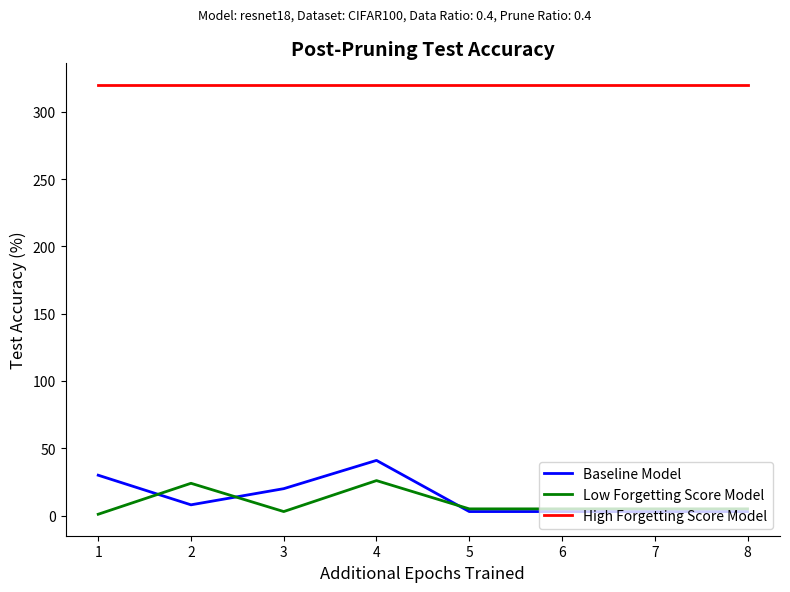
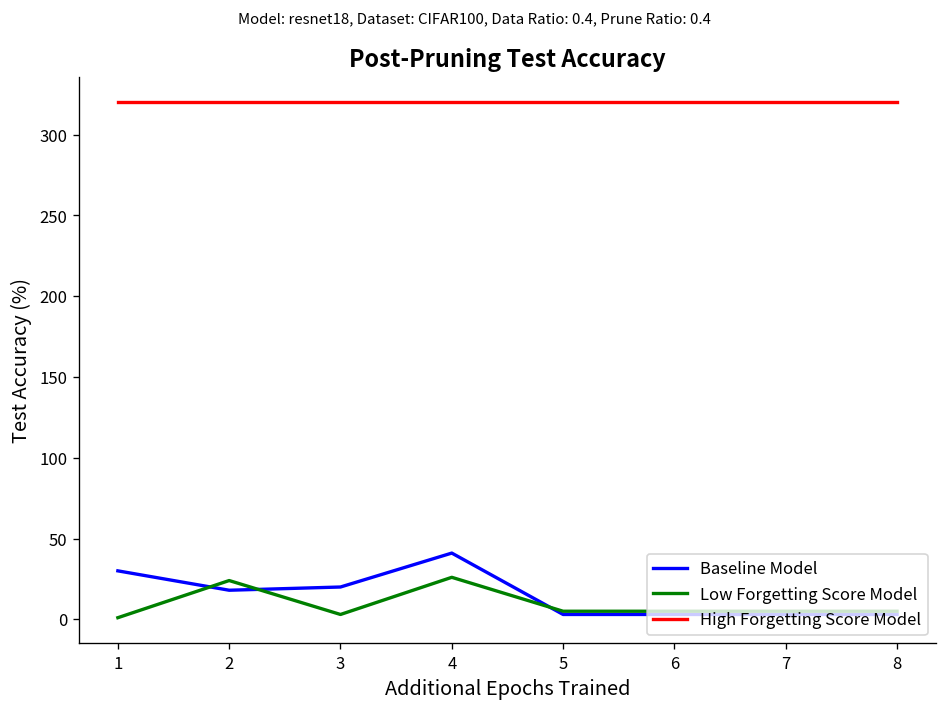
  {
    "Baseline Model": {
      "1": 30,
-     "2": 8,
+     "2": 18,
      "3": 20,
      "4": 41,
      "5": 3
    },
    "Low Forgetting Score Model": {
      "1": 1,
      "2": 24,
      "3": 3,
      "4": 26,
      "5": 5
    },
    "High Forgetting Score Model": {
      "1": 320,
      "2": 320,
      "3": 320,
      "4": 320,
      "5": 320,
      "6": 320,
      "7": 320,
      "8": 320
    }
  }
